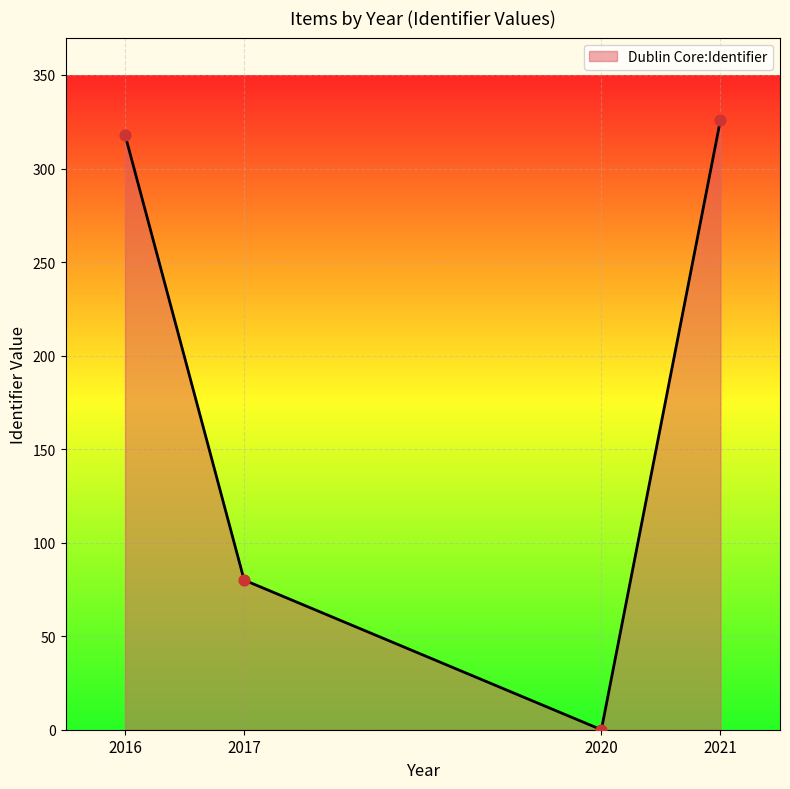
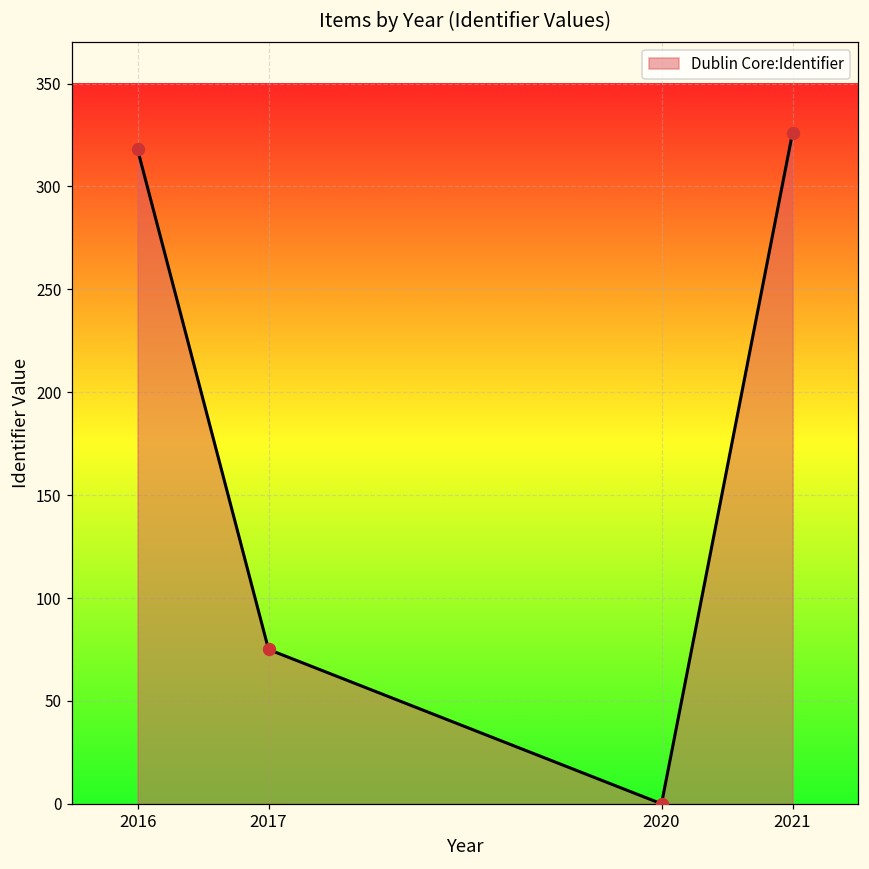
  {
    "2016": 318,
-   "2017": 80,
+   "2017": 75,
    "2020": 0,
    "2021": 326
  }
